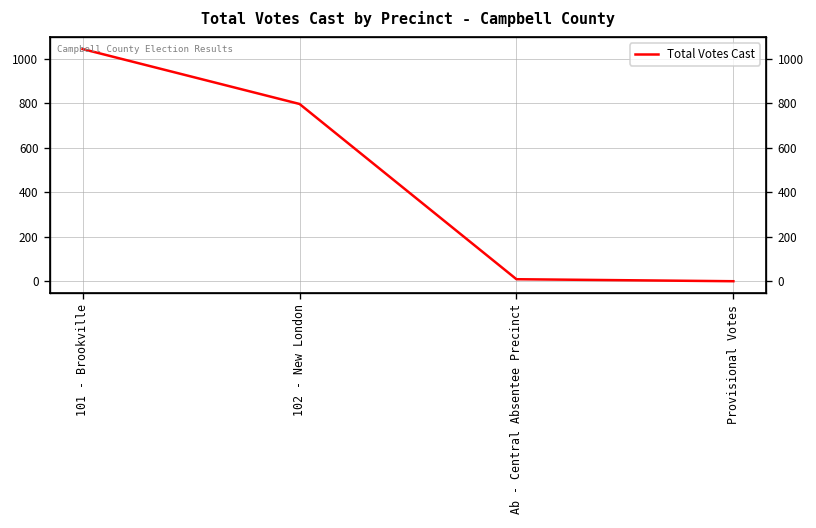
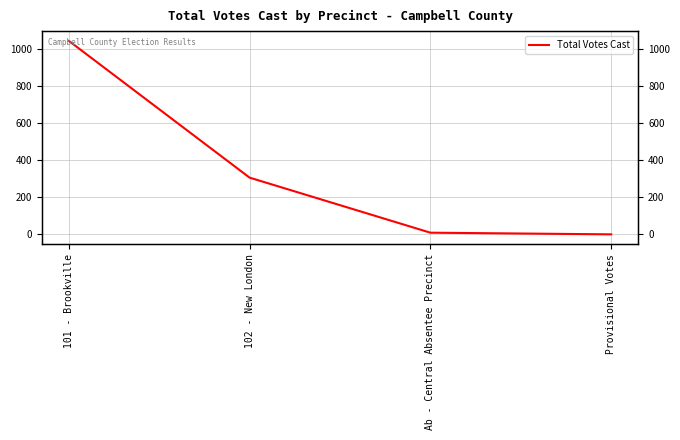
  {
    "101 - Brookville": 1040,
-   "102 - New London": 800,
+   "102 - New London": 310,
    "Ab - Central Absentee Precinct": 10,
    "Provisional Votes": 0
  }
